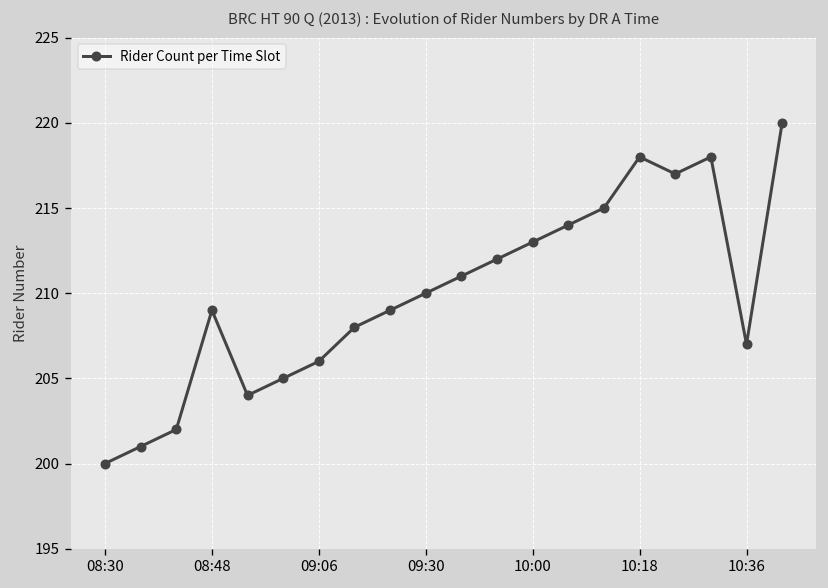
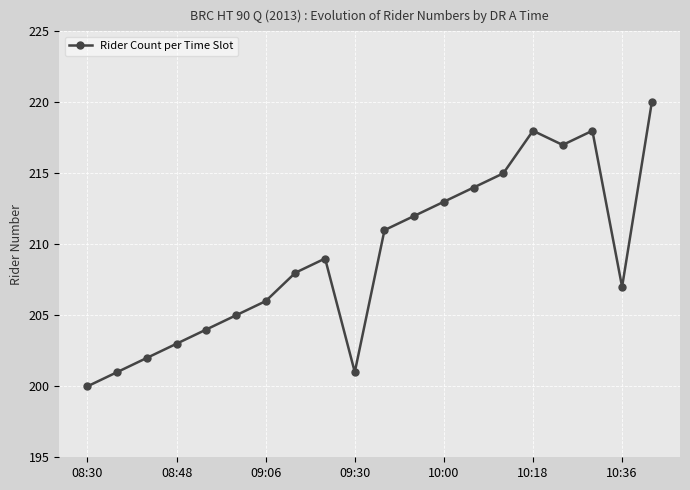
  {
    "08:30": 200,
-   "08:48": 209,
+   "08:48": 203,
    "09:06": 206,
-   "09:30": 210,
+   "09:30": 201,
    "10:00": 213,
    "10:18": 218,
    "10:36": 207
  }
